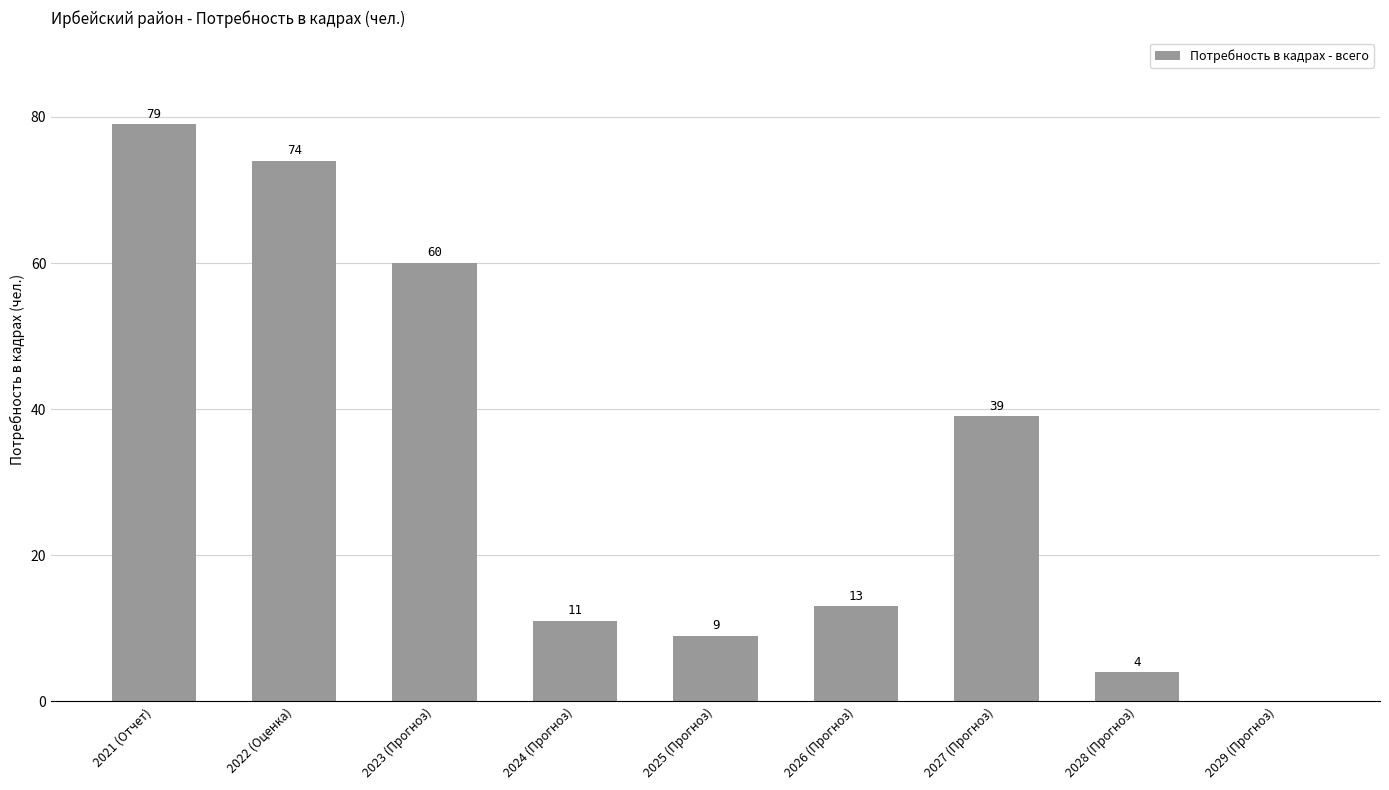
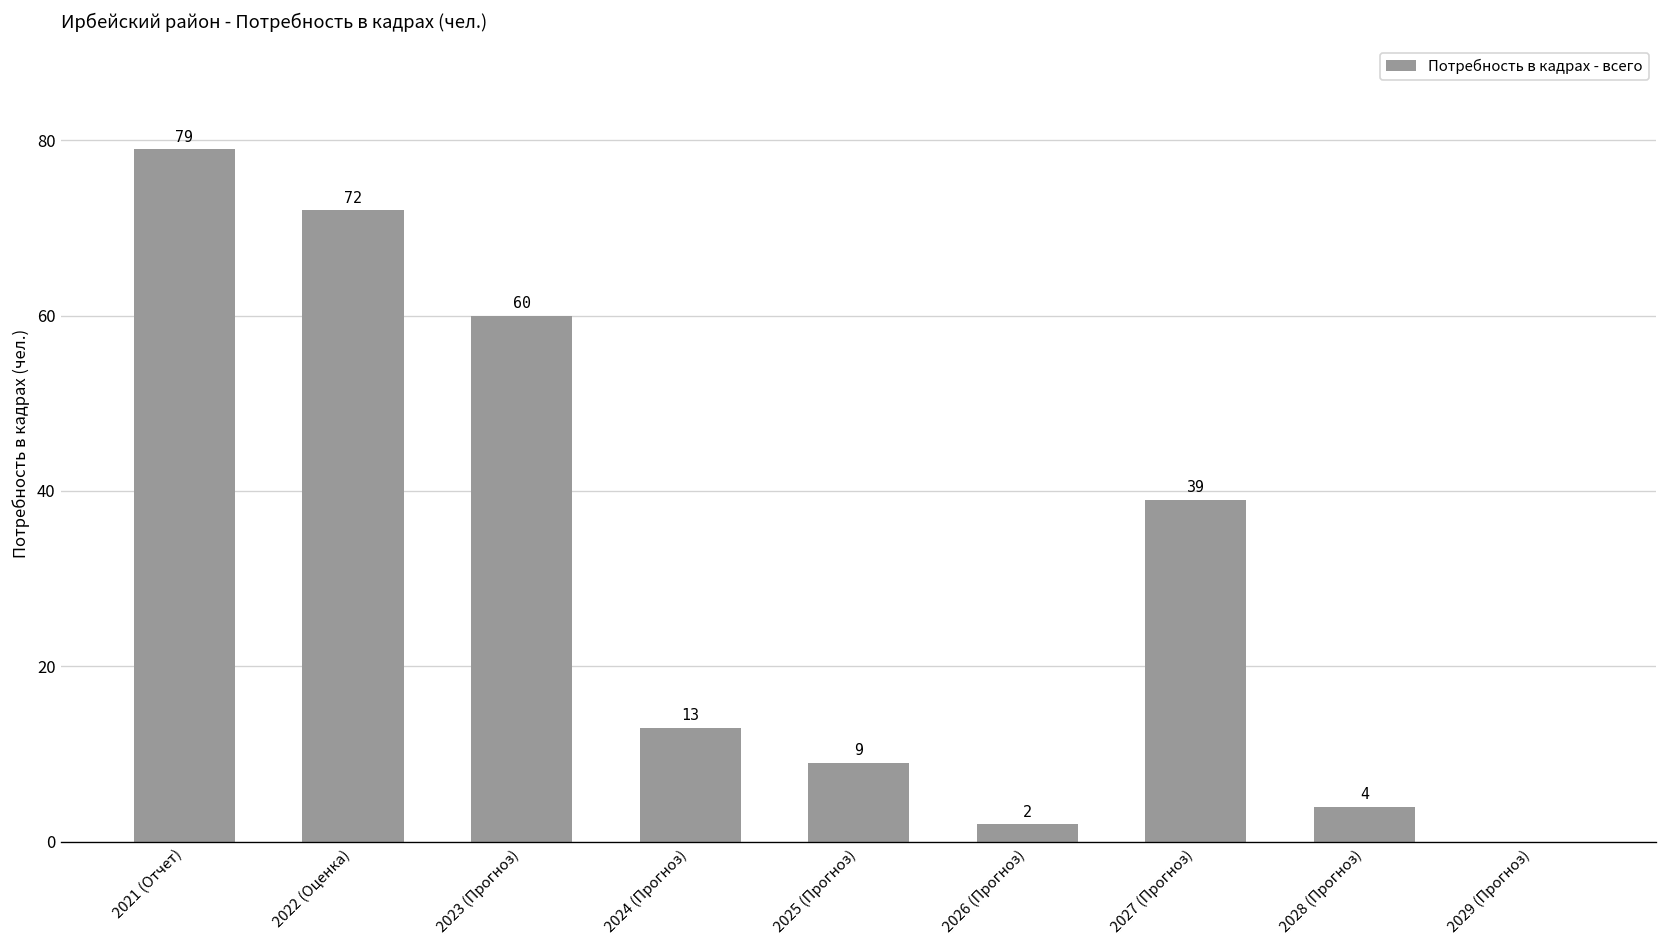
  {
    "2021 (Отчет)": 79,
-   "2022 (Оценка)": 74,
+   "2022 (Оценка)": 72,
    "2023 (Прогноз)": 60,
-   "2024 (Прогноз)": 11,
+   "2024 (Прогноз)": 13,
    "2025 (Прогноз)": 9,
-   "2026 (Прогноз)": 13,
+   "2026 (Прогноз)": 2,
    "2027 (Прогноз)": 39,
    "2028 (Прогноз)": 4
  }
